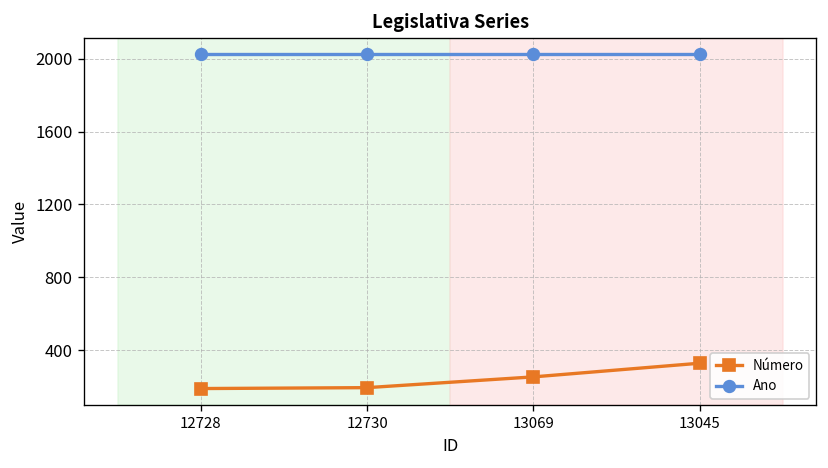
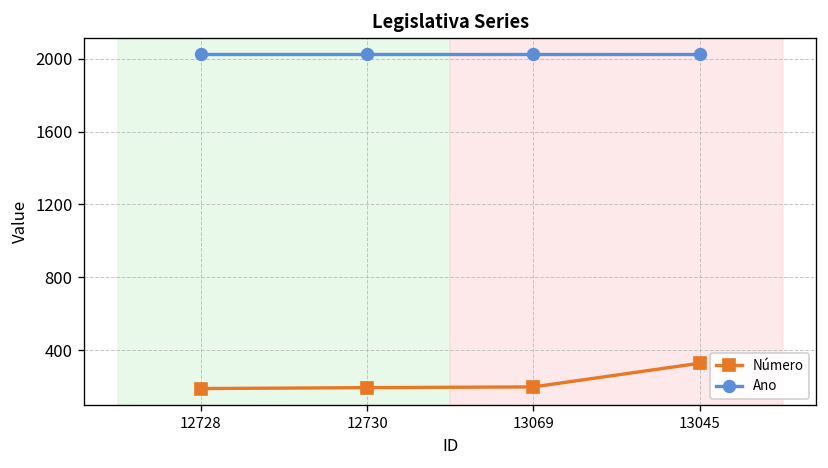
  {
    "Número": {
      "12728": 190,
      "12730": 200,
-     "13069": 250,
+     "13069": 200,
      "13045": 330
    },
    "Ano": {
      "12728": 2020,
      "12730": 2020,
      "13069": 2020,
      "13045": 2020
    }
  }
